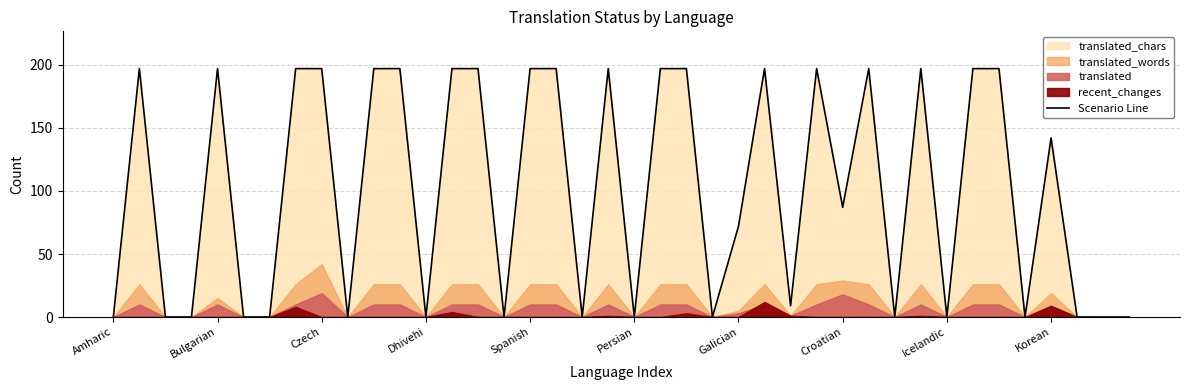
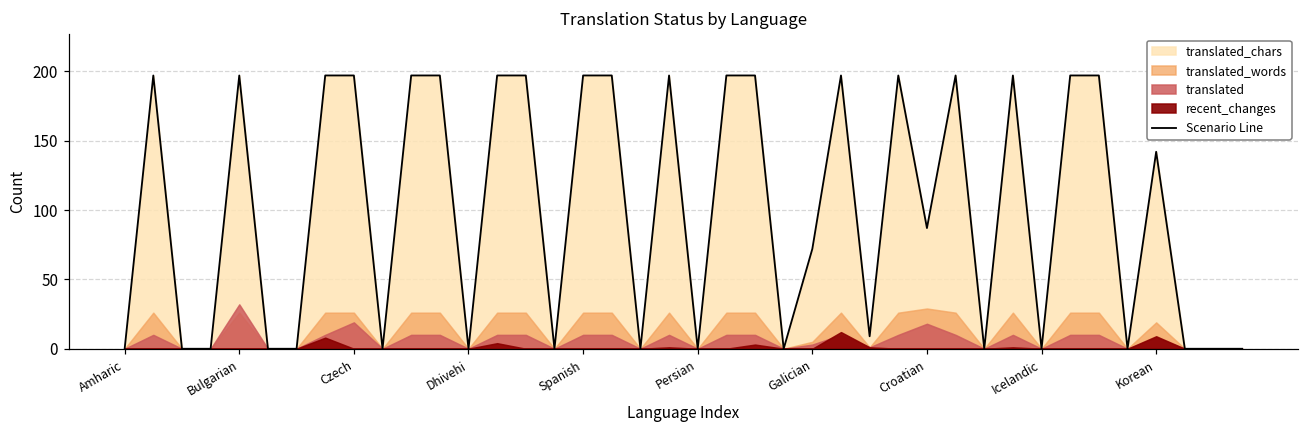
  {
    "translated_chars": {
      "Bulgarian": 197,
      "Czech": 197,
      "Spanish": 197,
      "Galician": 72,
      "Croatian": 87,
      "Korean": 142
    },
    "translated_words": {
-     "Bulgarian": 15,
-     "Czech": 42,
+     "Bulgarian": 26,
+     "Czech": 26,
      "Spanish": 26,
      "Croatian": 29,
      "Korean": 19
    },
    "translated": {
-     "Bulgarian": 10,
+     "Bulgarian": 32,
      "Czech": 19,
      "Spanish": 10,
      "Croatian": 18
    },
    "recent_changes": {
      "Bulgarian": 0,
      "Czech": 0,
      "Spanish": 0,
      "Galician": 0,
      "Croatian": 0
    }
  }
